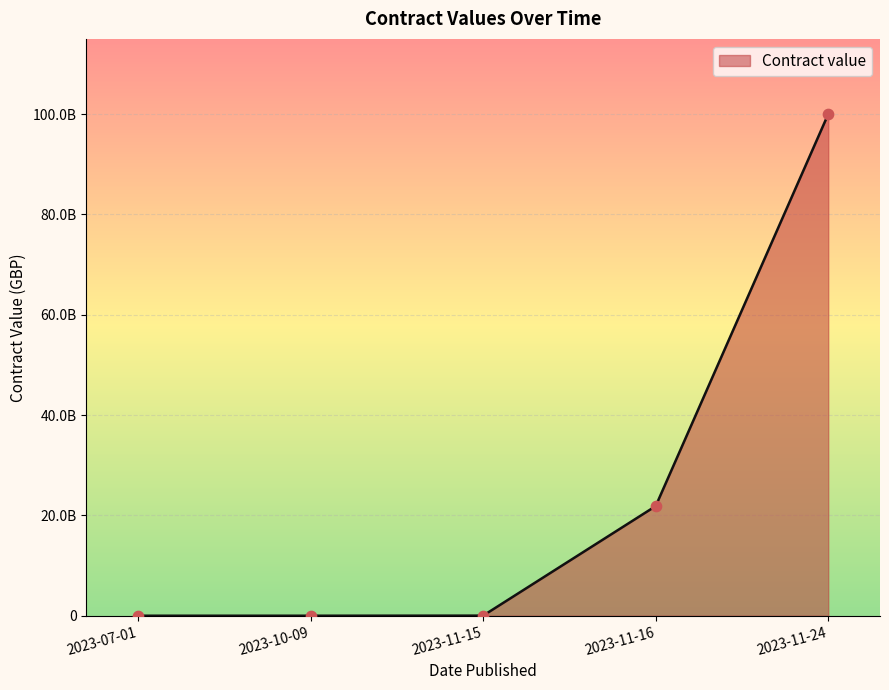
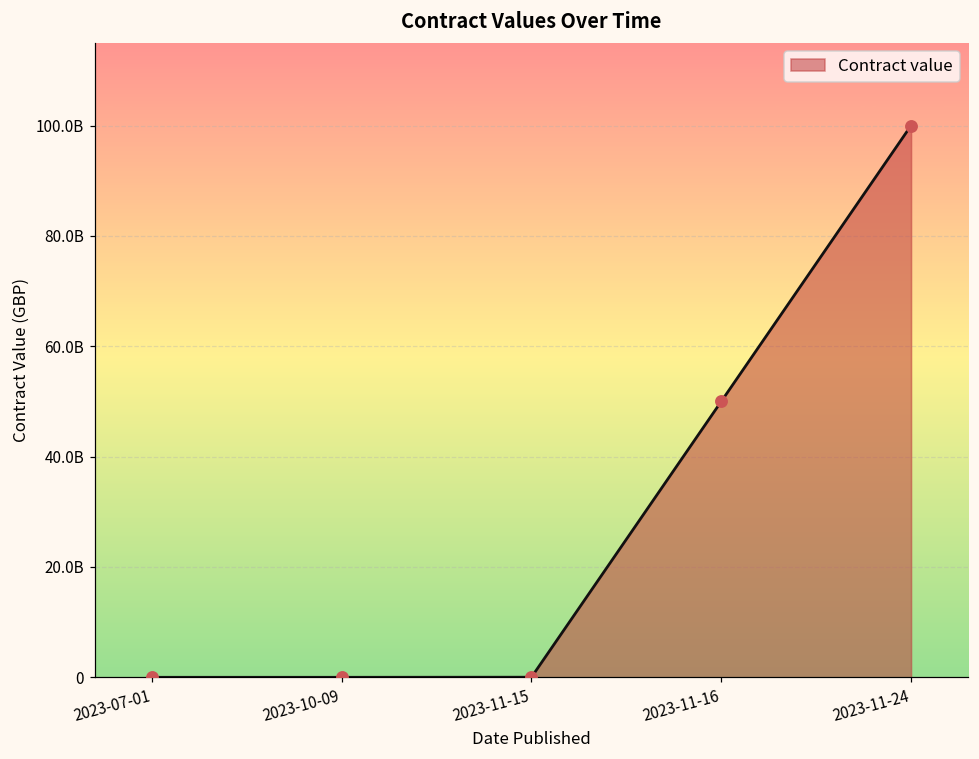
  {
    "2023-07-01": 0,
    "2023-10-09": 0,
    "2023-11-15": 0,
-   "2023-11-16": 22000000000,
+   "2023-11-16": 50000000000,
    "2023-11-24": 100000000000
  }
